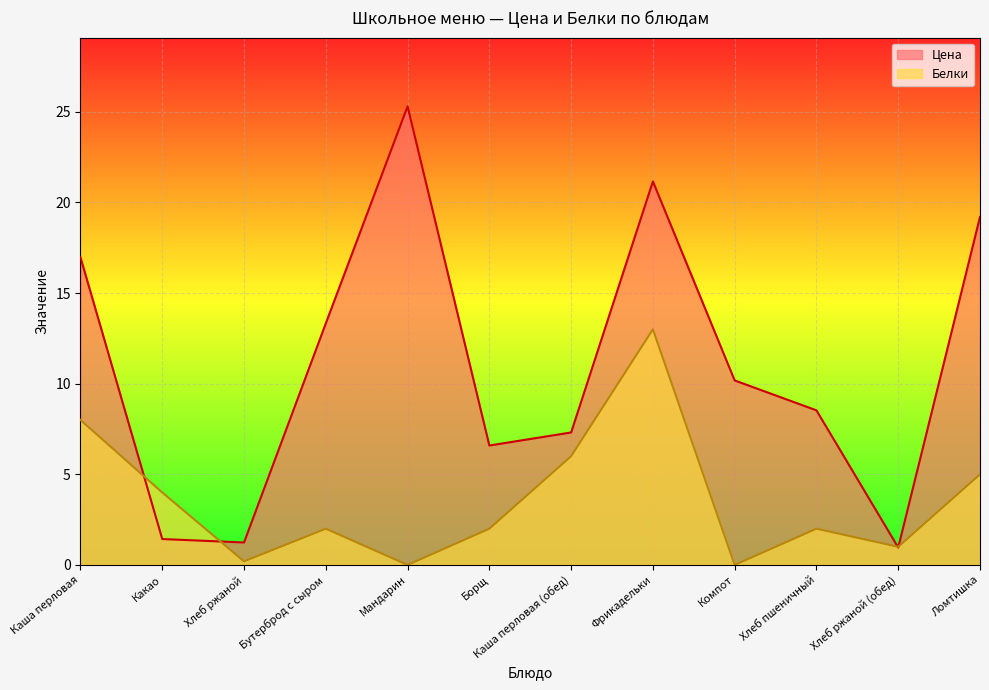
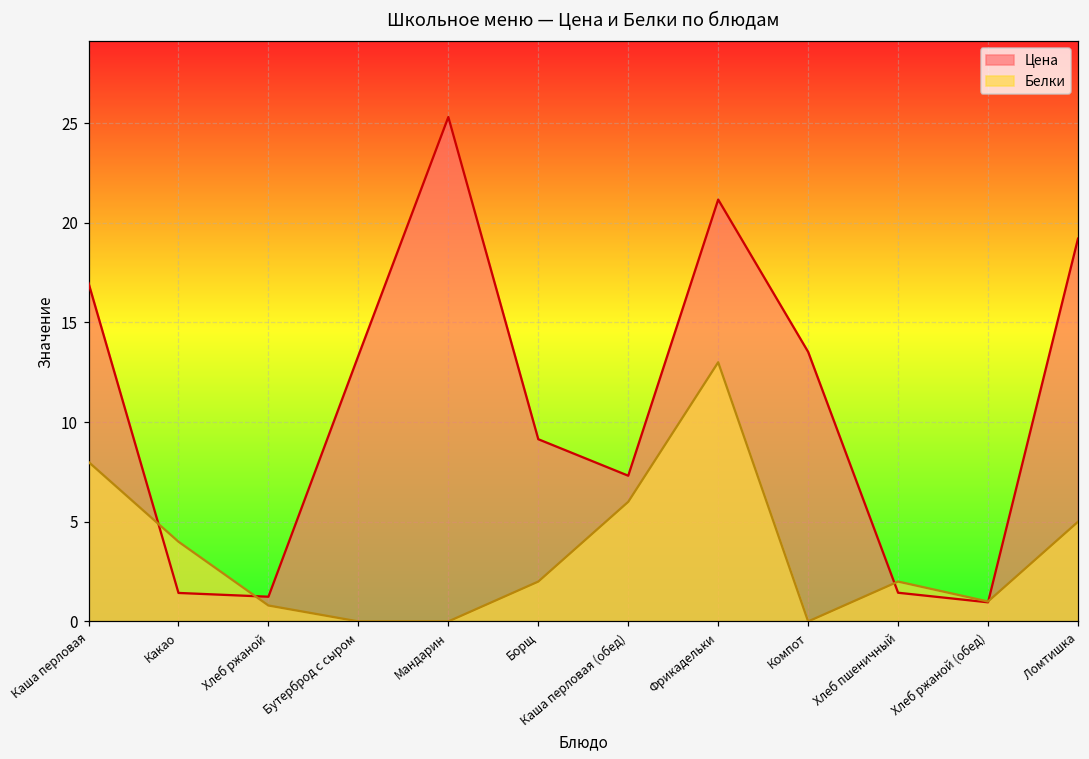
  {
    "Цена": {
      "Каша перловая": 17.0,
      "Какао": 1.4,
      "Хлеб ржаной": 1.2,
      "Бутерброд с сыром": 13.3,
      "Мандарин": 25.3,
-     "Борщ": 6.6,
+     "Борщ": 9.1,
      "Каша перловая (обед)": 7.3,
      "Фрикадельки": 21.2,
-     "Компот": 10.2,
-     "Хлеб пшеничный": 8.5,
+     "Компот": 13.5,
+     "Хлеб пшеничный": 1.4,
      "Ломтишка": 19.2
    },
    "Белки": {
      "Каша перловая": 8.0,
      "Какао": 4.0,
-     "Хлеб ржаной": 0.2,
-     "Бутерброд с сыром": 2,
+     "Хлеб ржаной": 0.8,
+     "Бутерброд с сыром": 0,
      "Мандарин": 0.0,
      "Борщ": 2.0,
      "Каша перловая (обед)": 6.0,
      "Фрикадельки": 13.0,
      "Компот": 0.0,
      "Хлеб пшеничный": 2.0,
      "Ломтишка": 5.0
    }
  }
